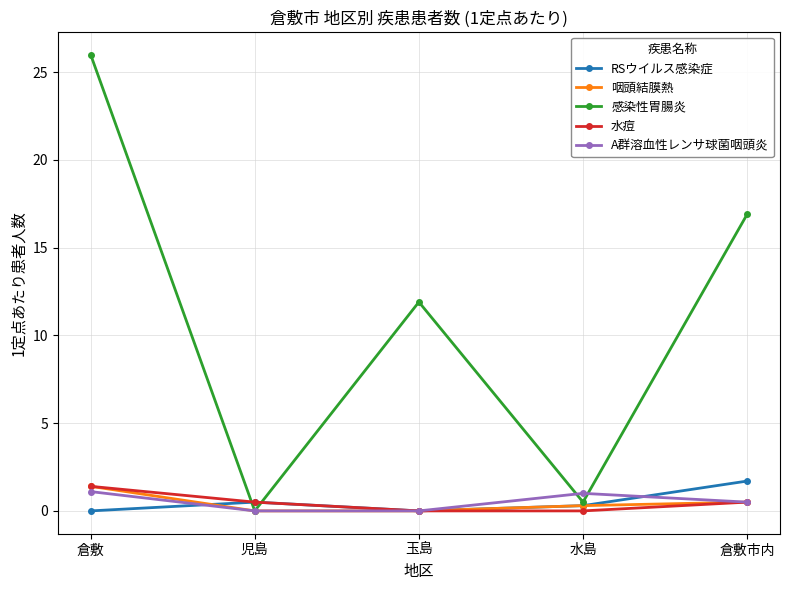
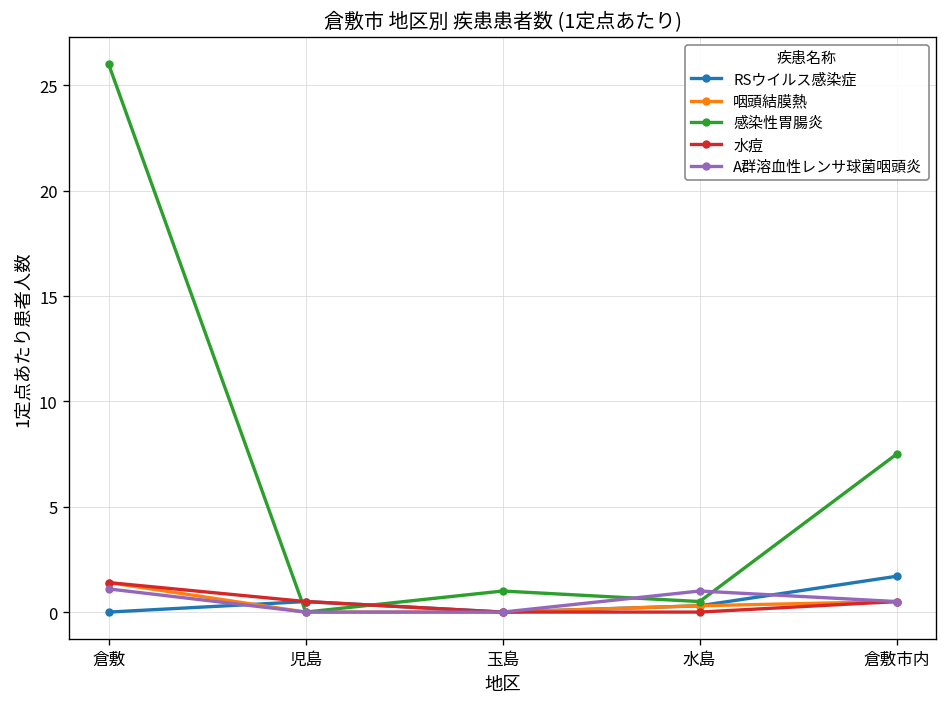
  {
    "RSウイルス感染症": {
      "倉敷": 0.0,
      "倉敷市内": 1.7
    },
    "感染性胃腸炎": {
      "倉敷": 26.0,
-     "玉島": 11.9,
+     "玉島": 1.0,
      "水島": 0.5,
-     "倉敷市内": 16.9
+     "倉敷市内": 7.5
    },
    "水痘": {
      "水島": 0.0
    },
    "A群溶血性レンサ球菌咽頭炎": {
      "倉敷": 1.1,
      "水島": 1.0
    }
  }
